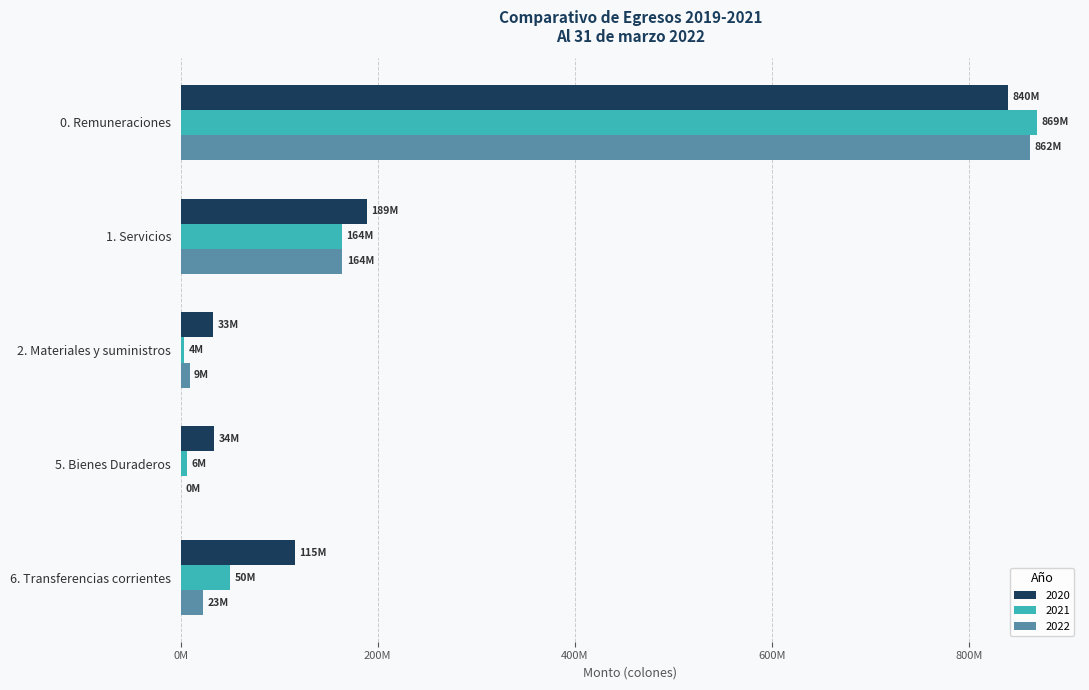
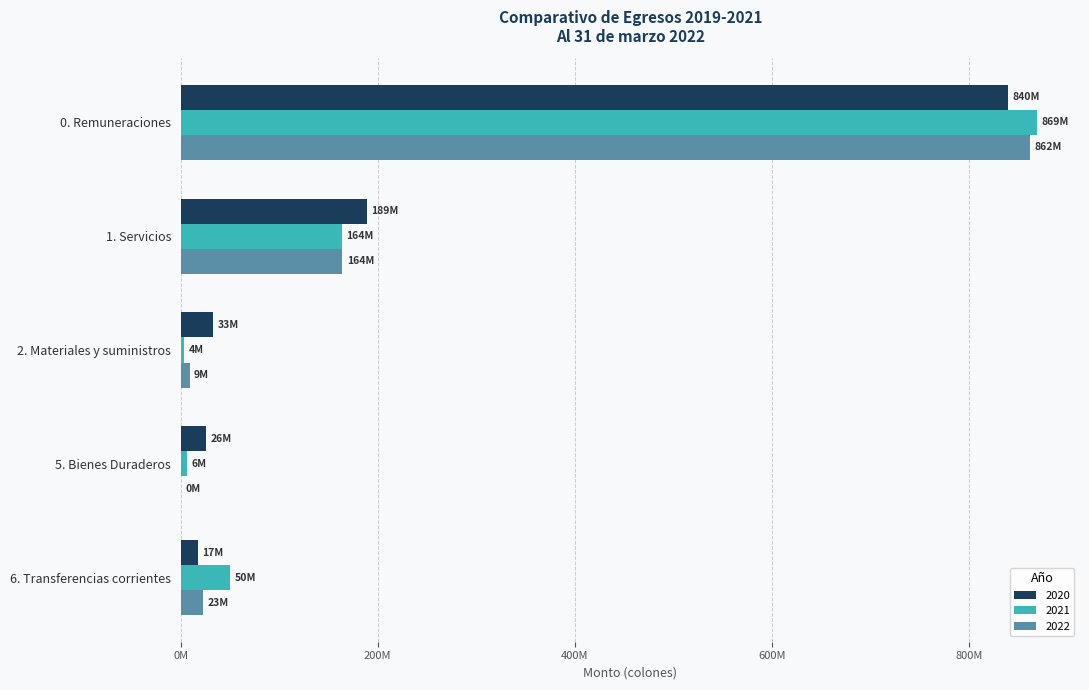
  {
    "2020": {
      "0. Remuneraciones": "840M",
      "1. Servicios": "189M",
      "2. Materiales y suministros": "33M",
-     "5. Bienes Duraderos": "34M",
-     "6. Transferencias corrientes": "115M"
+     "5. Bienes Duraderos": "26M",
+     "6. Transferencias corrientes": "17M"
    }
  }
